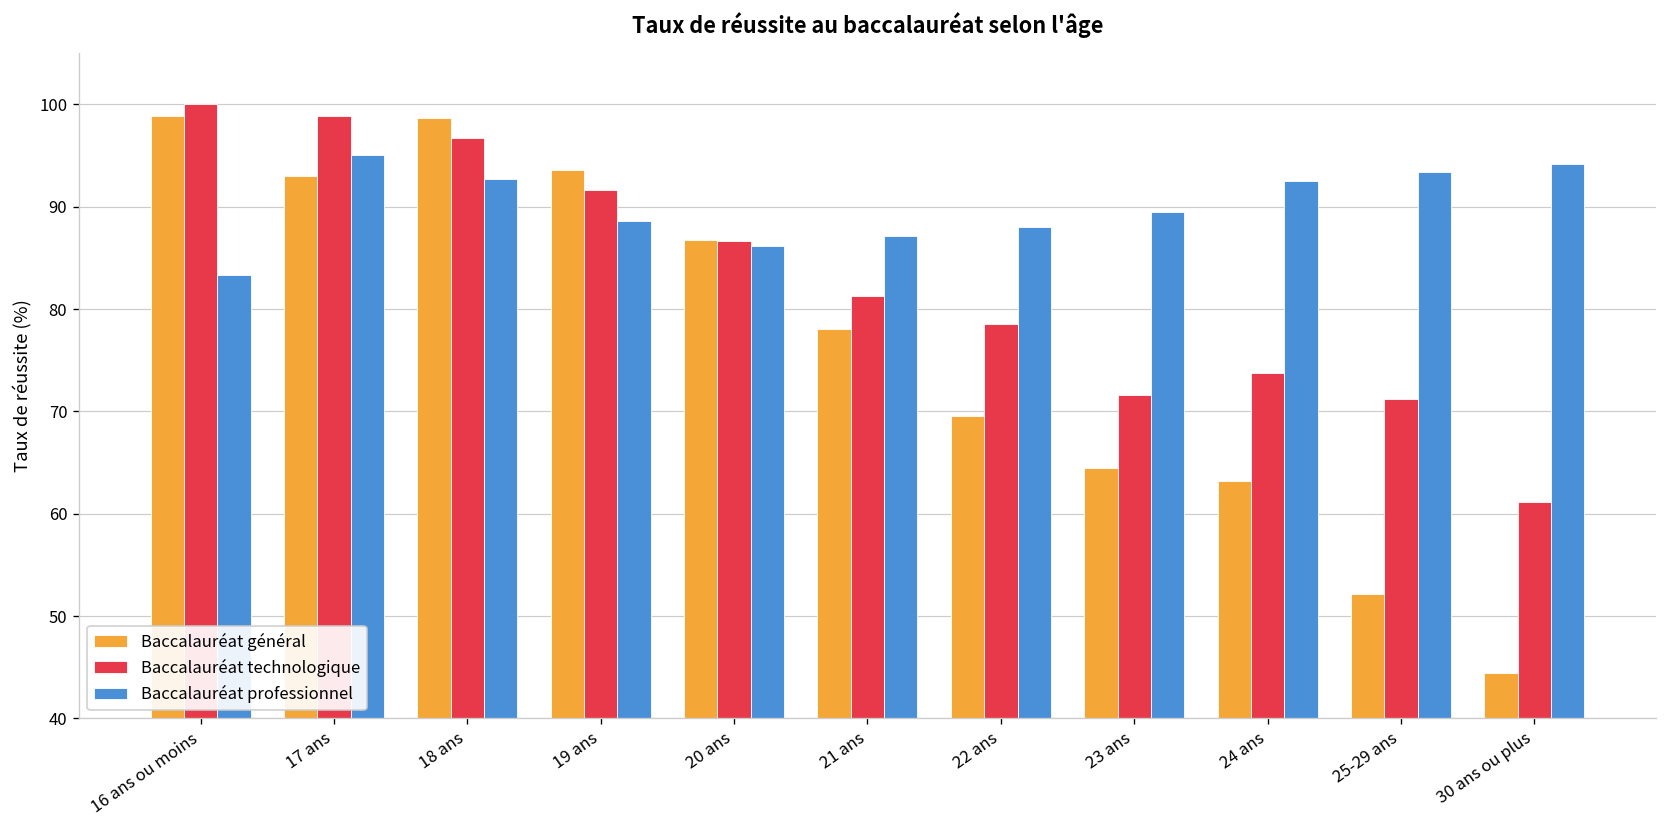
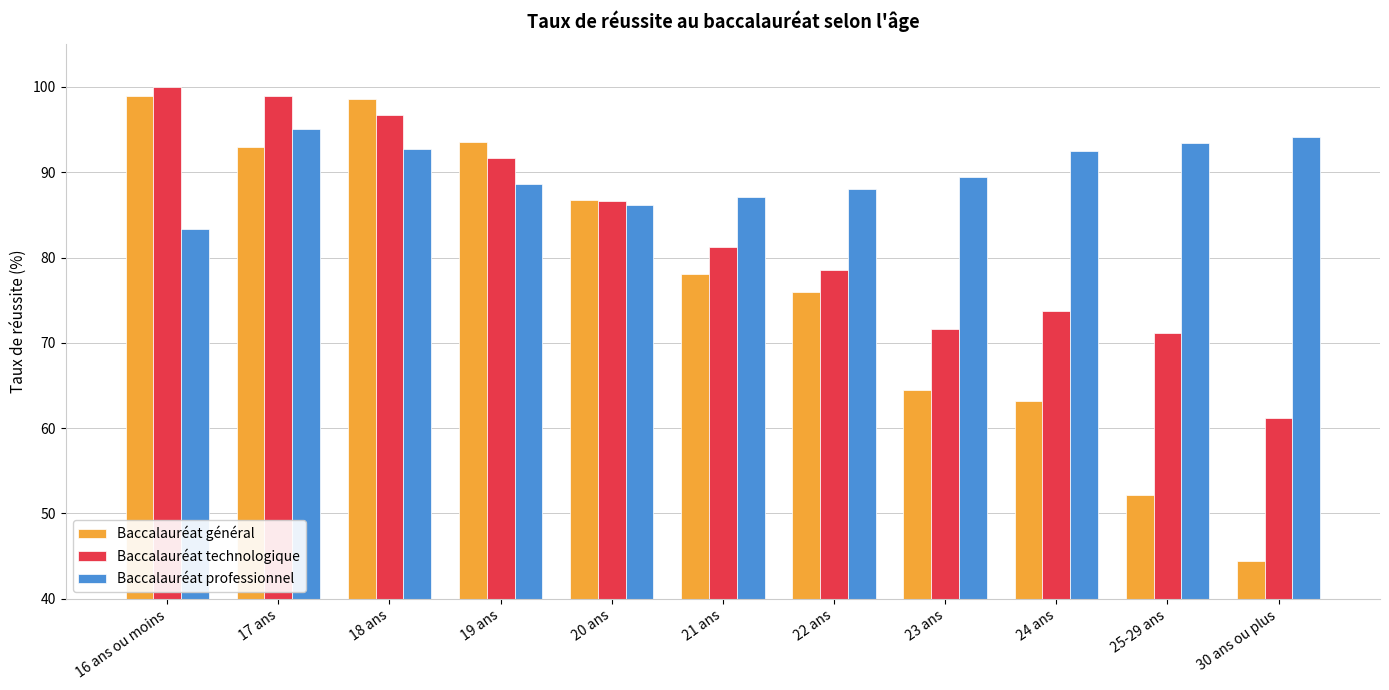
  {
    "Baccalauréat général": {
      "16 ans ou moins": 99,
      "17 ans": 93,
      "18 ans": 99,
      "19 ans": 94,
      "20 ans": 87,
      "21 ans": 78,
-     "22 ans": 70,
+     "22 ans": 76,
      "23 ans": 64,
      "24 ans": 63,
      "25-29 ans": 52,
      "30 ans ou plus": 44
    },
    "Baccalauréat technologique": {
      "16 ans ou moins": 100,
      "17 ans": 99,
      "18 ans": 97,
      "19 ans": 92,
      "20 ans": 87,
      "21 ans": 81,
      "22 ans": 79,
      "23 ans": 72,
      "24 ans": 74,
      "25-29 ans": 71,
      "30 ans ou plus": 61
    },
    "Baccalauréat professionnel": {
      "16 ans ou moins": 83,
      "17 ans": 95,
      "18 ans": 93,
      "19 ans": 89,
      "20 ans": 86,
      "21 ans": 87,
      "22 ans": 88,
      "23 ans": 89,
      "24 ans": 93,
      "25-29 ans": 93,
      "30 ans ou plus": 94
    }
  }
